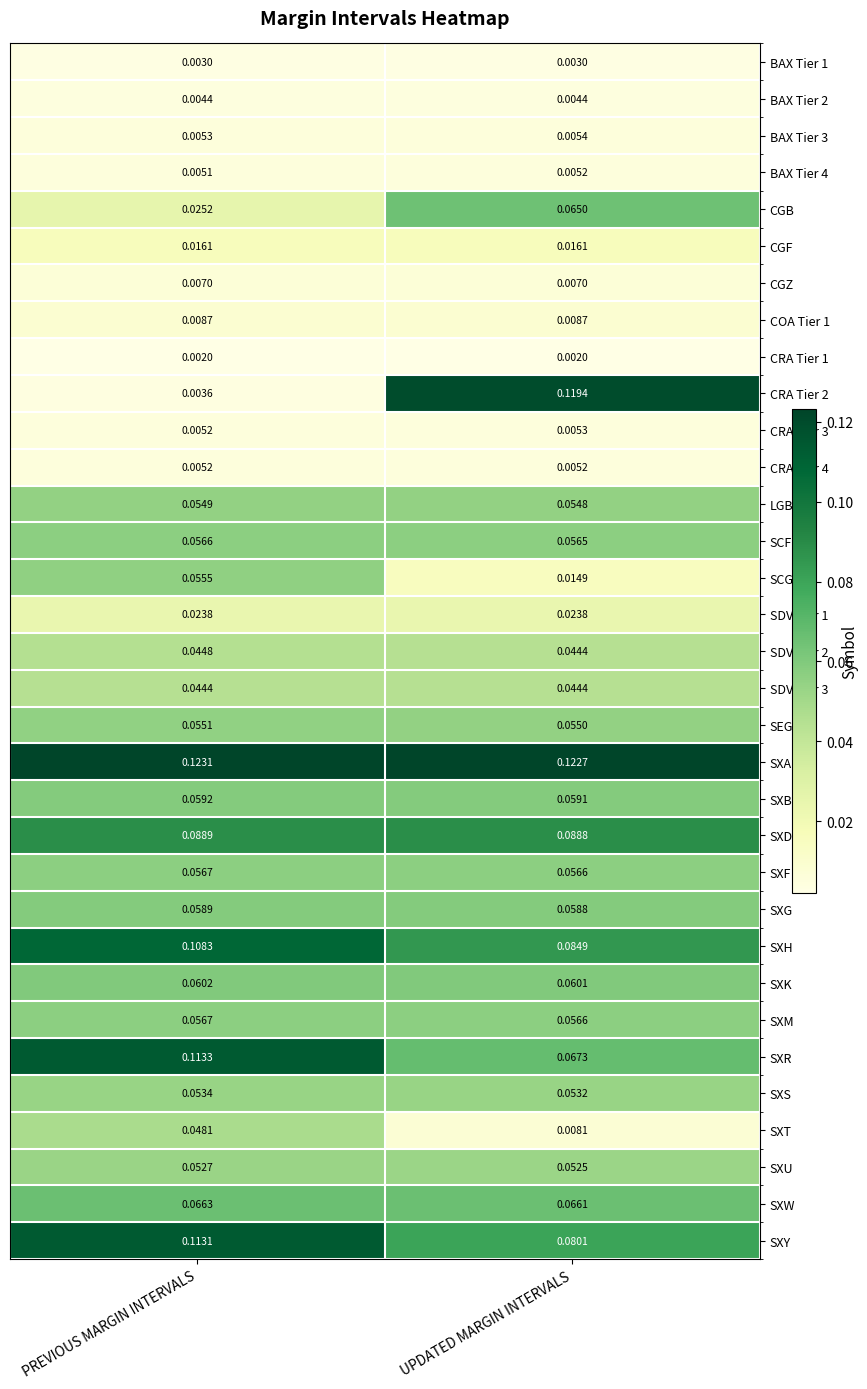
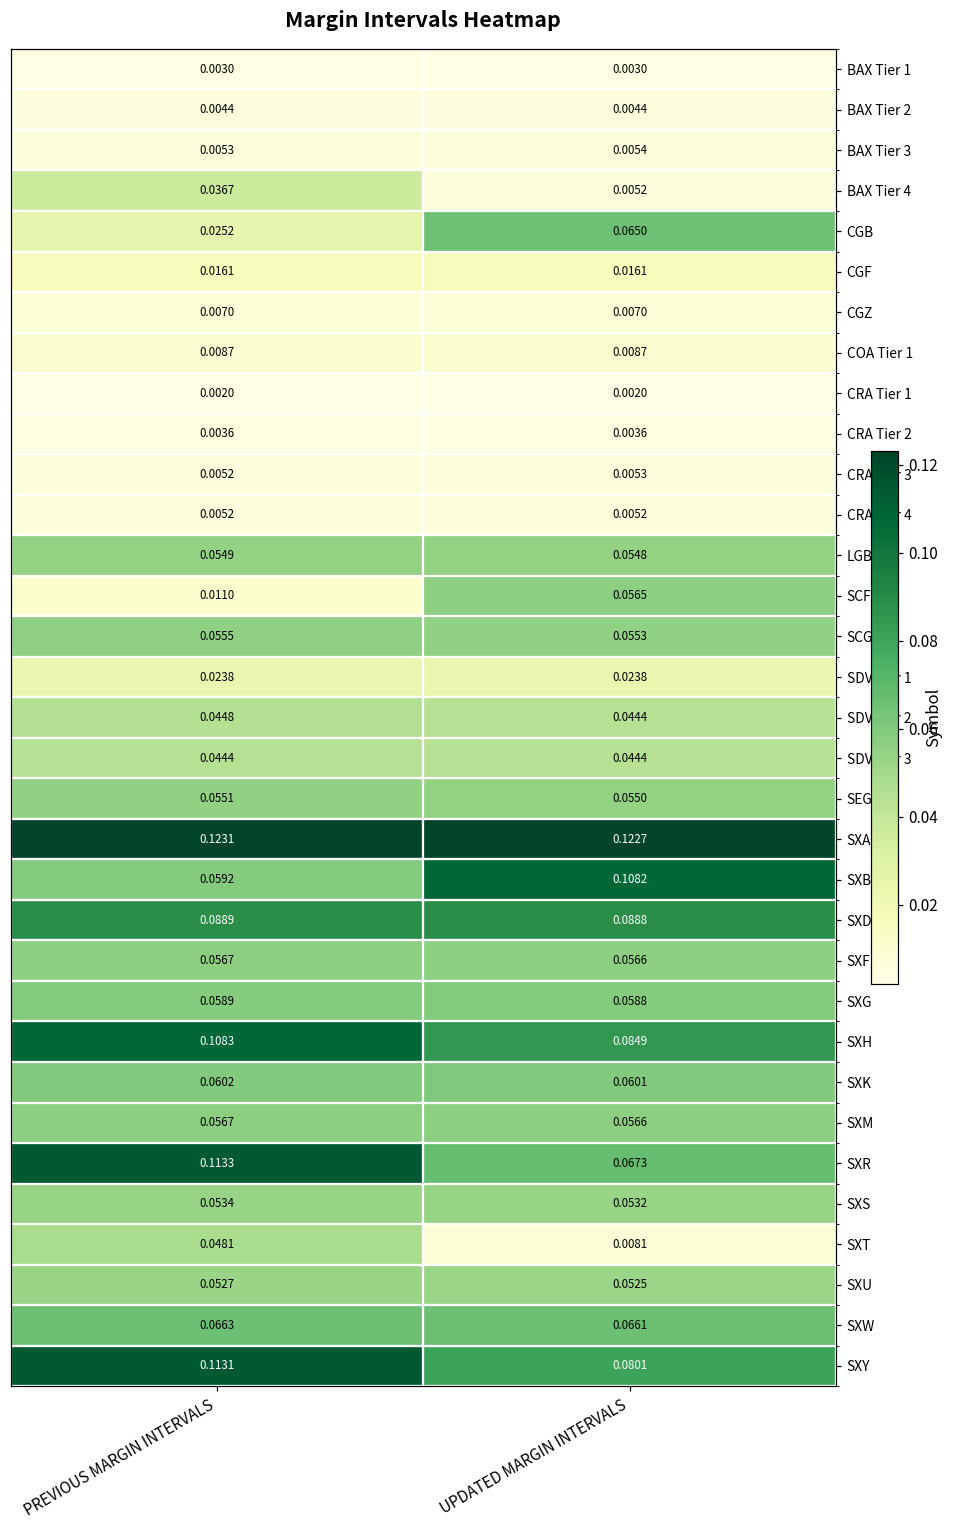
  {
    "BAX Tier 1": {
      "PREVIOUS MARGIN INTERVALS": 0.0030,
      "UPDATED MARGIN INTERVALS": 0.0030
    },
    "BAX Tier 2": {
      "PREVIOUS MARGIN INTERVALS": 0.0044,
      "UPDATED MARGIN INTERVALS": 0.0044
    },
    "BAX Tier 3": {
      "PREVIOUS MARGIN INTERVALS": 0.0053,
      "UPDATED MARGIN INTERVALS": 0.0054
    },
    "BAX Tier 4": {
-     "PREVIOUS MARGIN INTERVALS": 0.0051,
+     "PREVIOUS MARGIN INTERVALS": 0.0367,
      "UPDATED MARGIN INTERVALS": 0.0052
    },
    "CGB": {
      "PREVIOUS MARGIN INTERVALS": 0.0252,
      "UPDATED MARGIN INTERVALS": 0.0650
    },
    "CGF": {
      "PREVIOUS MARGIN INTERVALS": 0.0161,
      "UPDATED MARGIN INTERVALS": 0.0161
    },
    "CGZ": {
      "PREVIOUS MARGIN INTERVALS": 0.0070,
      "UPDATED MARGIN INTERVALS": 0.0070
    },
    "COA Tier 1": {
      "PREVIOUS MARGIN INTERVALS": 0.0087,
      "UPDATED MARGIN INTERVALS": 0.0087
    },
    "CRA Tier 1": {
      "PREVIOUS MARGIN INTERVALS": 0.0020,
      "UPDATED MARGIN INTERVALS": 0.0020
    },
    "CRA Tier 2": {
      "PREVIOUS MARGIN INTERVALS": 0.0036,
-     "UPDATED MARGIN INTERVALS": 0.1194
+     "UPDATED MARGIN INTERVALS": 0.0036
    },
    "LGB": {
      "PREVIOUS MARGIN INTERVALS": 0.0549,
      "UPDATED MARGIN INTERVALS": 0.0548
    },
    "SCF": {
-     "PREVIOUS MARGIN INTERVALS": 0.0566,
+     "PREVIOUS MARGIN INTERVALS": 0.0110,
      "UPDATED MARGIN INTERVALS": 0.0565
    },
    "SCG": {
      "PREVIOUS MARGIN INTERVALS": 0.0555,
-     "UPDATED MARGIN INTERVALS": 0.0149
+     "UPDATED MARGIN INTERVALS": 0.0553
    },
    "SEG": {
      "PREVIOUS MARGIN INTERVALS": 0.0551,
      "UPDATED MARGIN INTERVALS": 0.0550
    },
    "SXA": {
      "PREVIOUS MARGIN INTERVALS": 0.1231,
      "UPDATED MARGIN INTERVALS": 0.1227
    },
    "SXB": {
      "PREVIOUS MARGIN INTERVALS": 0.0592,
-     "UPDATED MARGIN INTERVALS": 0.0591
+     "UPDATED MARGIN INTERVALS": 0.1082
    },
    "SXD": {
      "PREVIOUS MARGIN INTERVALS": 0.0889,
      "UPDATED MARGIN INTERVALS": 0.0888
    },
    "SXF": {
      "PREVIOUS MARGIN INTERVALS": 0.0567,
      "UPDATED MARGIN INTERVALS": 0.0566
    },
    "SXG": {
      "PREVIOUS MARGIN INTERVALS": 0.0589,
      "UPDATED MARGIN INTERVALS": 0.0588
    },
    "SXH": {
      "PREVIOUS MARGIN INTERVALS": 0.1083,
      "UPDATED MARGIN INTERVALS": 0.0849
    },
    "SXK": {
      "PREVIOUS MARGIN INTERVALS": 0.0602,
      "UPDATED MARGIN INTERVALS": 0.0601
    },
    "SXM": {
      "PREVIOUS MARGIN INTERVALS": 0.0567,
      "UPDATED MARGIN INTERVALS": 0.0566
    },
    "SXR": {
      "PREVIOUS MARGIN INTERVALS": 0.1133,
      "UPDATED MARGIN INTERVALS": 0.0673
    },
    "SXS": {
      "PREVIOUS MARGIN INTERVALS": 0.0534,
      "UPDATED MARGIN INTERVALS": 0.0532
    },
    "SXT": {
      "PREVIOUS MARGIN INTERVALS": 0.0481,
      "UPDATED MARGIN INTERVALS": 0.0081
    },
    "SXU": {
      "PREVIOUS MARGIN INTERVALS": 0.0527,
      "UPDATED MARGIN INTERVALS": 0.0525
    },
    "SXW": {
      "PREVIOUS MARGIN INTERVALS": 0.0663,
      "UPDATED MARGIN INTERVALS": 0.0661
    },
    "SXY": {
      "PREVIOUS MARGIN INTERVALS": 0.1131,
      "UPDATED MARGIN INTERVALS": 0.0801
    }
  }
